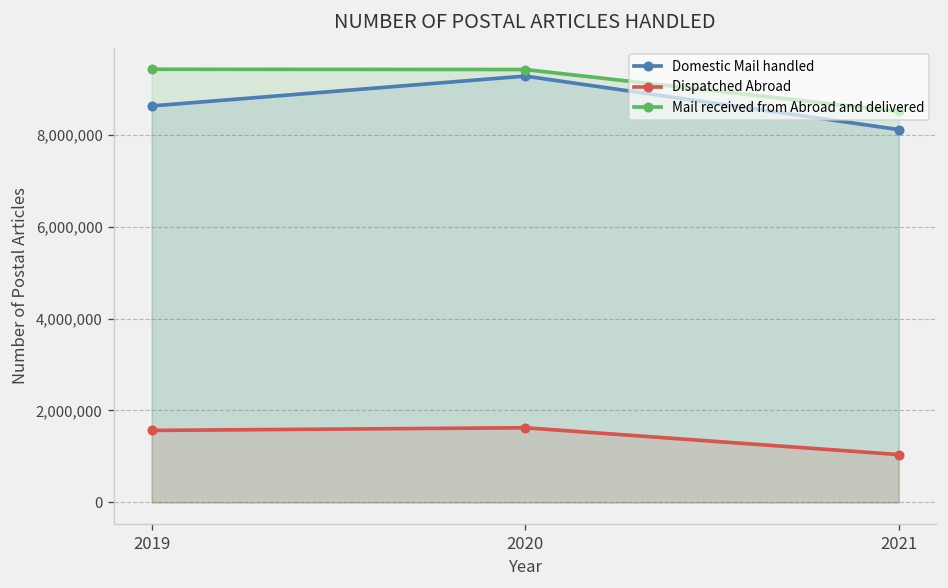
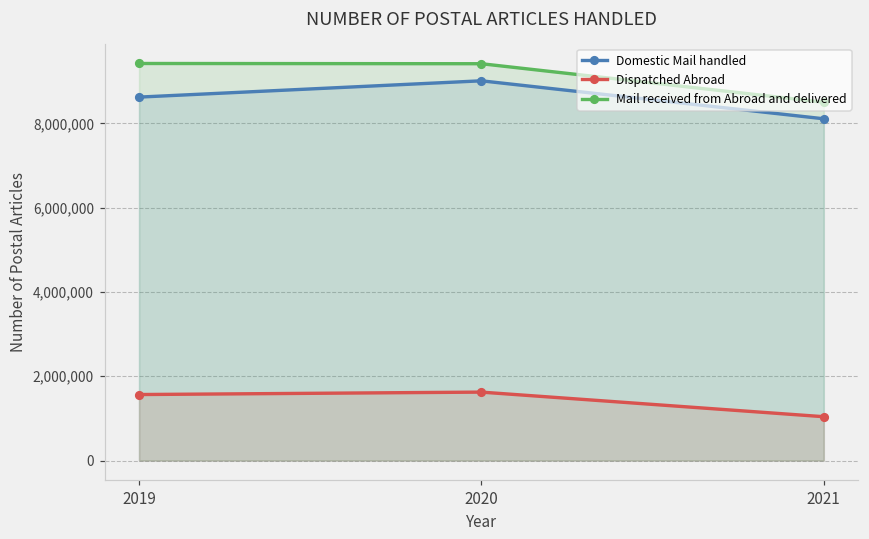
  {
    "Domestic Mail handled": {
      "2019": "8,600,000",
-     "2020": "9,300,000",
+     "2020": "9,000,000",
      "2021": "8,100,000"
    },
    "Dispatched Abroad": {
      "2019": "1,600,000",
      "2020": "1,600,000",
      "2021": "1,000,000"
    },
    "Mail received from Abroad and delivered": {
      "2019": "9,400,000",
      "2020": "9,400,000"
    }
  }
